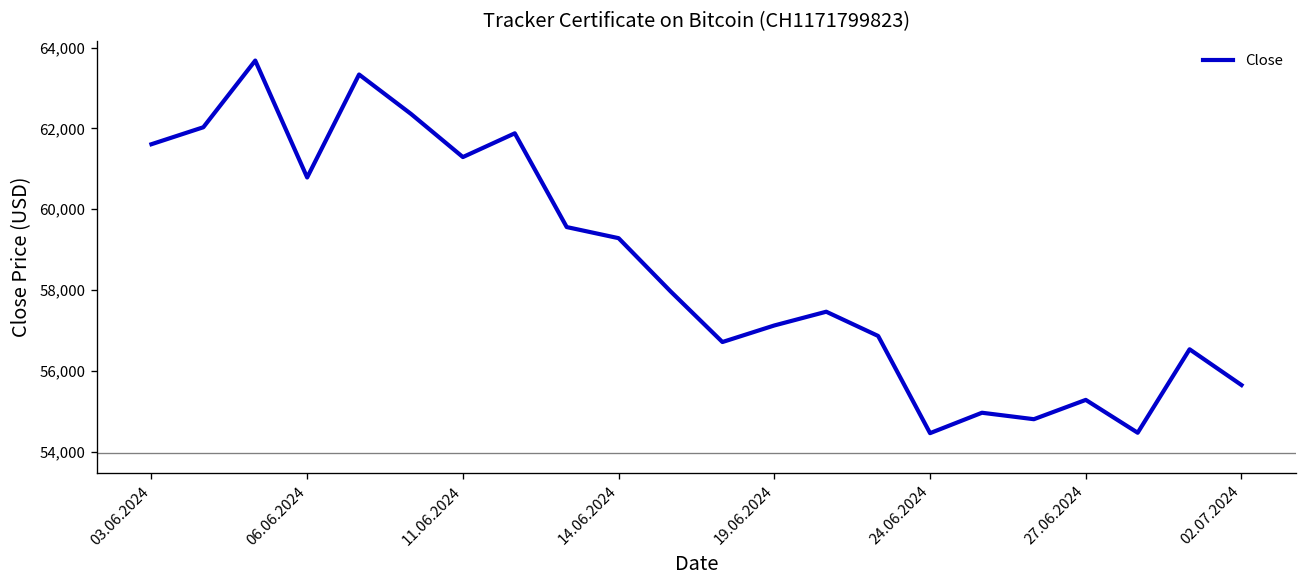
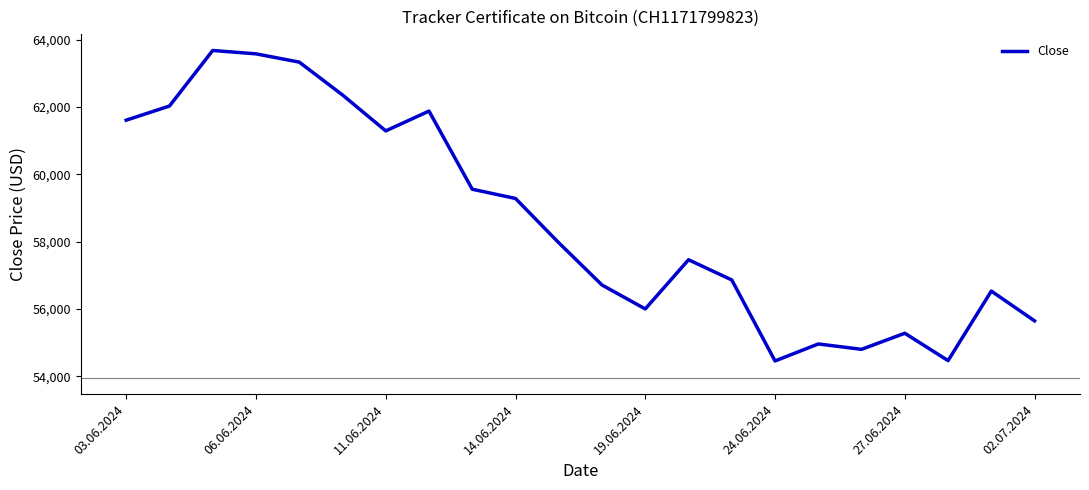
  {
    "03.06.2024": "61,600",
-   "06.06.2024": "60,800",
+   "06.06.2024": "63,600",
    "11.06.2024": "61,300",
    "14.06.2024": "59,300",
-   "19.06.2024": "57,100",
+   "19.06.2024": "56,000",
    "24.06.2024": "54,500",
    "27.06.2024": "55,300",
    "02.07.2024": "55,700"
  }
